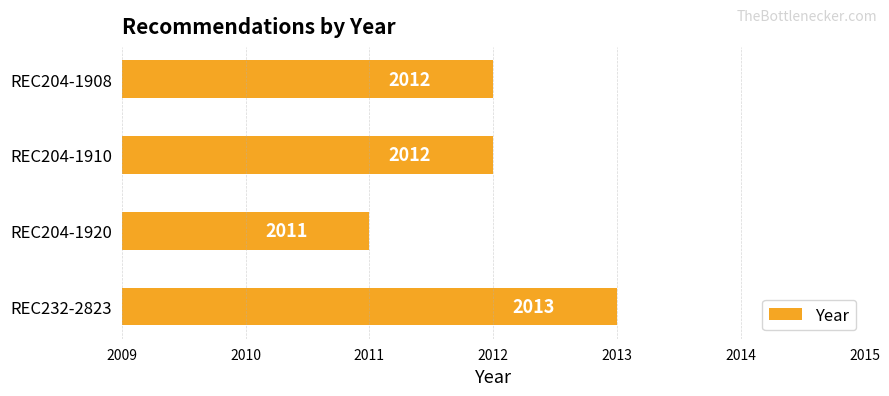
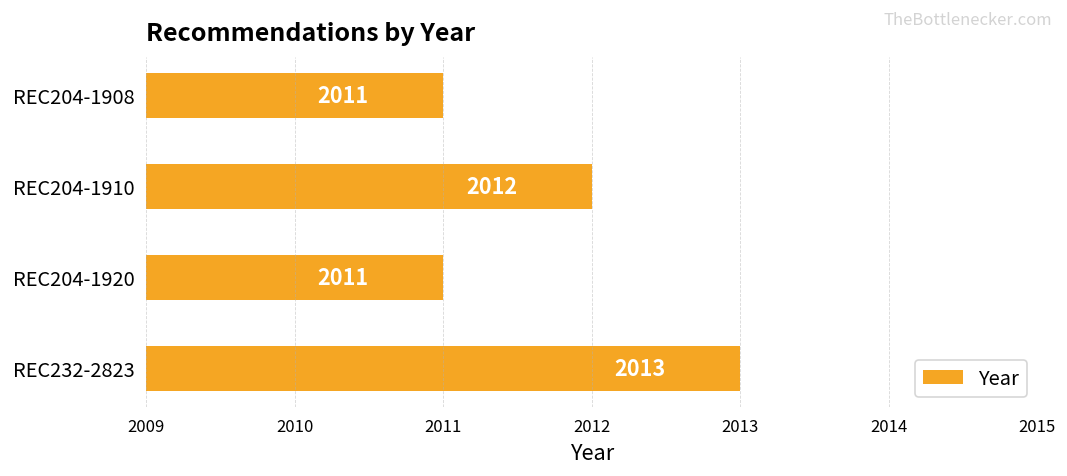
  {
-   "REC204-1908": 2012,
+   "REC204-1908": 2011,
    "REC204-1910": 2012,
    "REC204-1920": 2011,
    "REC232-2823": 2013
  }
